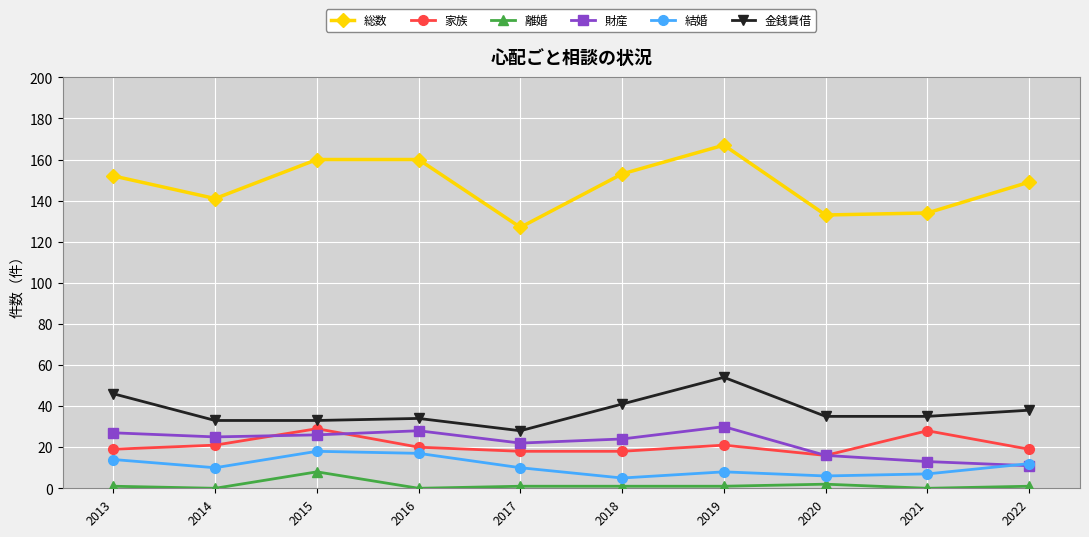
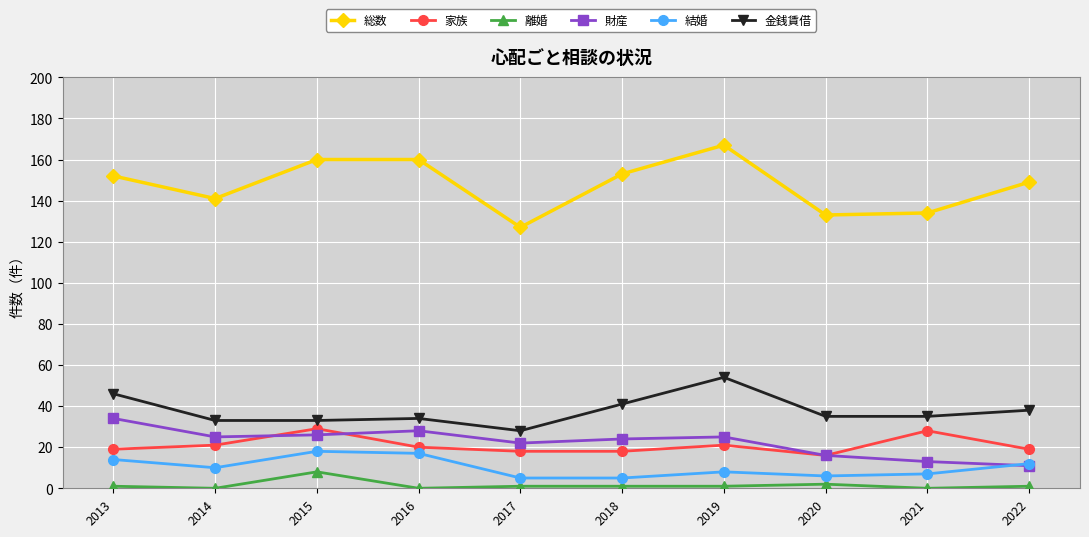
  {
    "総数": {
      "2013": 152,
      "2014": 141,
      "2015": 160,
      "2016": 160,
      "2017": 127,
      "2018": 153,
      "2019": 167,
      "2020": 133,
      "2021": 134,
      "2022": 149
    },
    "家族": {
      "2013": 19,
      "2014": 21,
      "2015": 29,
      "2016": 20,
      "2017": 18,
      "2018": 18,
      "2019": 21,
      "2021": 28,
      "2022": 19
    },
    "離婚": {
      "2013": 1,
      "2014": 0,
      "2015": 8,
      "2016": 0,
      "2017": 1,
      "2018": 1,
      "2019": 1,
      "2020": 2,
      "2021": 0,
      "2022": 1
    },
    "財産": {
-     "2013": 27,
+     "2013": 34,
      "2014": 25,
      "2015": 26,
      "2016": 28,
      "2017": 22,
      "2018": 24,
-     "2019": 30,
+     "2019": 25,
      "2021": 13
    },
    "結婚": {
      "2013": 14,
      "2014": 10,
      "2015": 18,
      "2016": 17,
-     "2017": 10,
+     "2017": 5,
      "2018": 5,
      "2019": 8,
      "2020": 6,
      "2021": 7
    },
    "金銭賃借": {
      "2013": 46,
      "2014": 33,
      "2015": 33,
      "2016": 34,
      "2017": 28,
      "2018": 41,
      "2019": 54,
      "2020": 35,
      "2021": 35,
      "2022": 38
    }
  }
